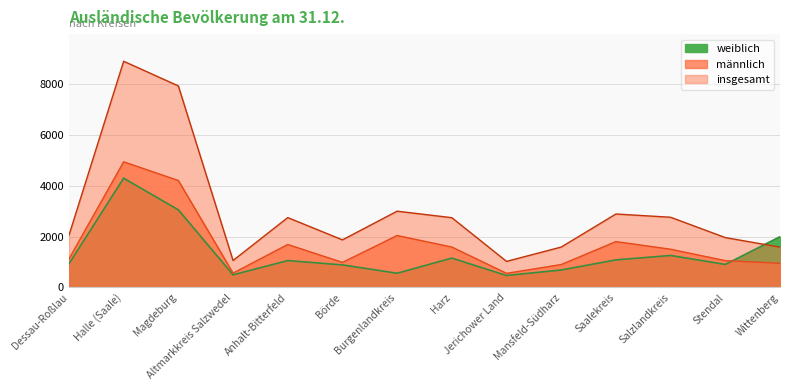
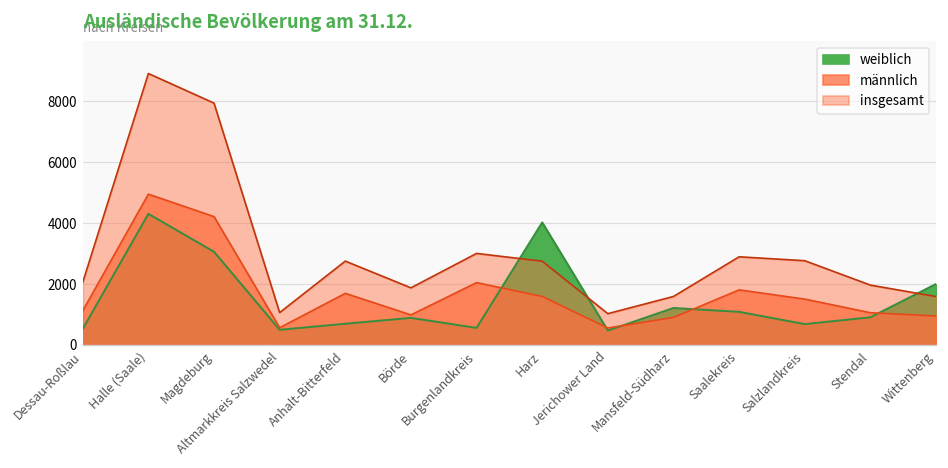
  {
    "weiblich": {
-     "Dessau-Roßlau": 900,
+     "Dessau-Roßlau": 500,
      "Halle (Saale)": 4300,
      "Magdeburg": 3100,
-     "Anhalt-Bitterfeld": 1100,
+     "Anhalt-Bitterfeld": 700,
      "Burgenlandkreis": 600,
-     "Harz": 1200,
-     "Mansfeld-Südharz": 700,
+     "Harz": 4000,
+     "Mansfeld-Südharz": 1200,
      "Saalekreis": 1100,
-     "Salzlandkreis": 1300,
+     "Salzlandkreis": 700,
      "Stendal": 900,
      "Wittenberg": 2000
    }
  }
